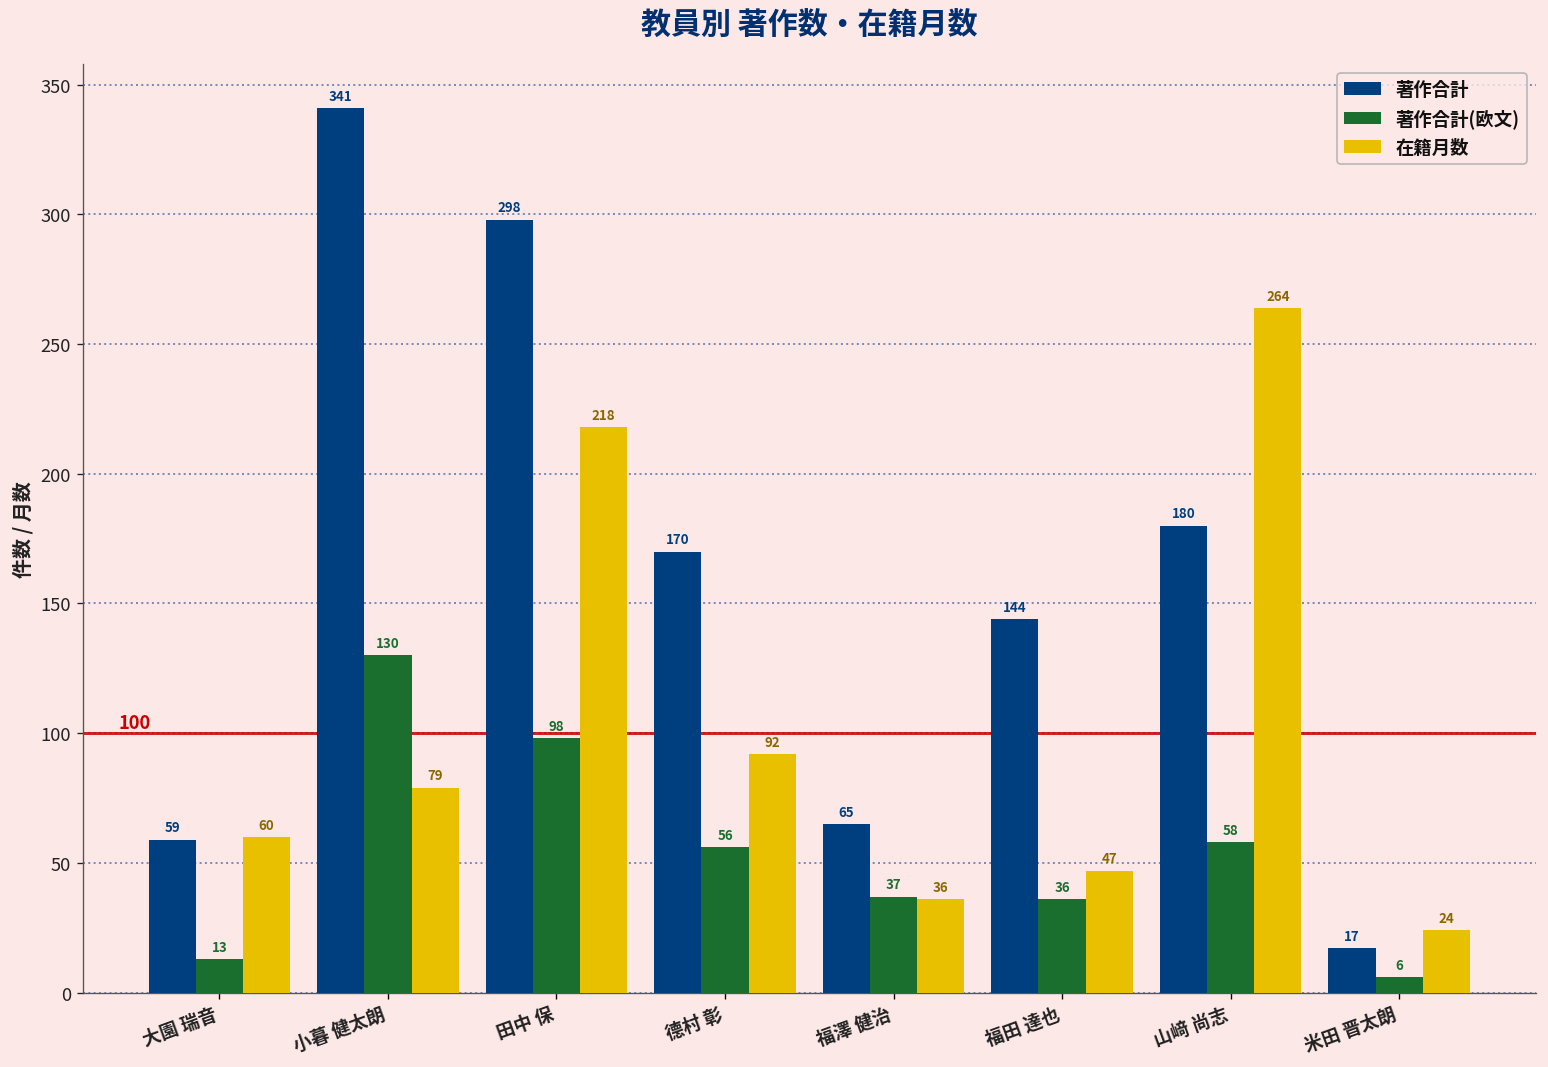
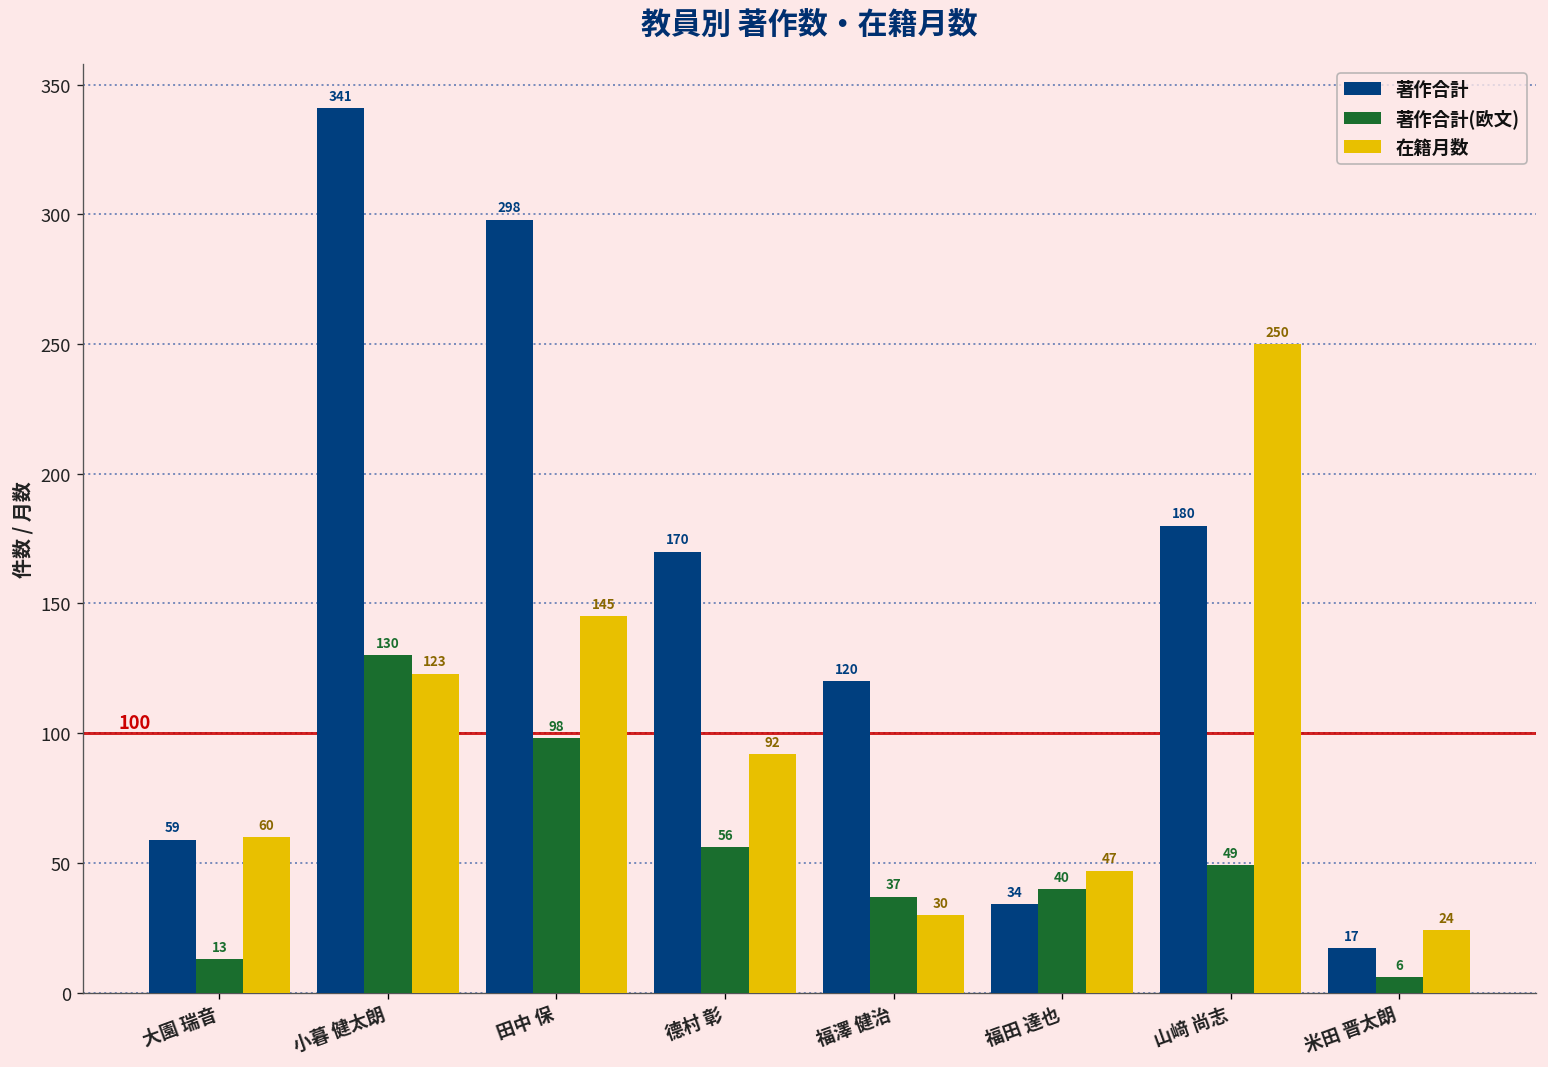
  {
    "著作合計": {
      "大園 瑞音": 59,
      "小暮 健太朗": 341,
      "田中 保": 298,
      "德村 彰": 170,
-     "福澤 健治": 65,
-     "福田 達也": 144,
+     "福澤 健治": 120,
+     "福田 達也": 34,
      "山﨑 尚志": 180,
      "米田 晋太朗": 17
    },
    "著作合計(欧文)": {
      "大園 瑞音": 13,
      "小暮 健太朗": 130,
      "田中 保": 98,
      "德村 彰": 56,
      "福澤 健治": 37,
-     "福田 達也": 36,
-     "山﨑 尚志": 58,
+     "福田 達也": 40,
+     "山﨑 尚志": 49,
      "米田 晋太朗": 6
    },
    "在籍月数": {
      "大園 瑞音": 60,
-     "小暮 健太朗": 79,
-     "田中 保": 218,
+     "小暮 健太朗": 123,
+     "田中 保": 145,
      "德村 彰": 92,
-     "福澤 健治": 36,
+     "福澤 健治": 30,
      "福田 達也": 47,
-     "山﨑 尚志": 264,
+     "山﨑 尚志": 250,
      "米田 晋太朗": 24
    }
  }
